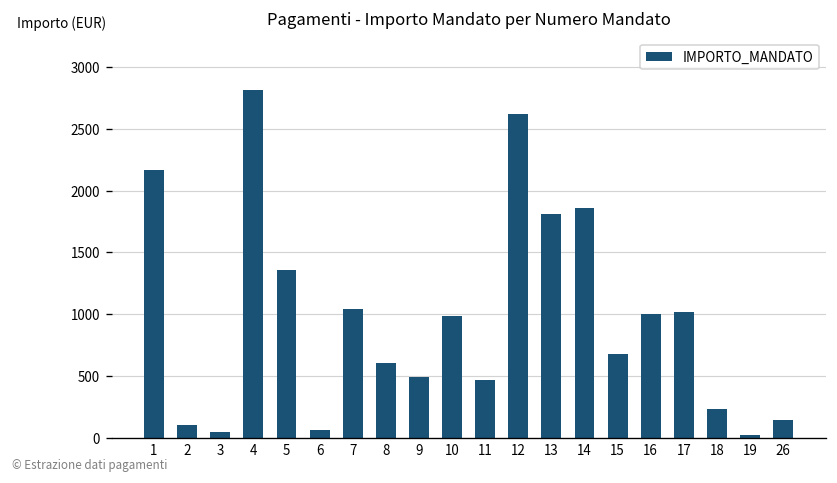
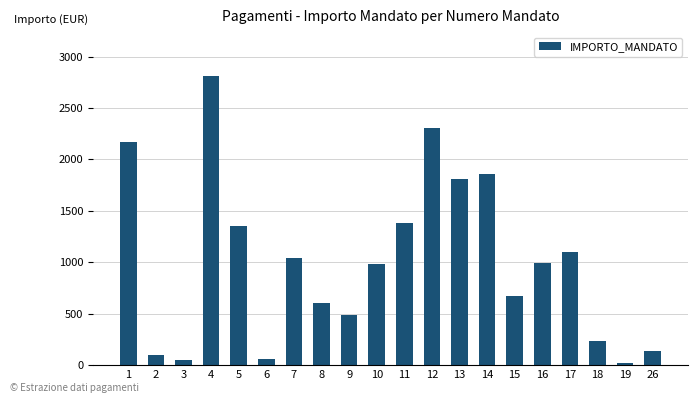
  {
    "1": 2170,
    "2": 100,
    "3": 50,
    "4": 2810,
    "5": 1350,
    "6": 60,
    "7": 1040,
    "8": 600,
    "9": 490,
    "10": 980,
-   "11": 460,
-   "12": 2620,
+   "11": 1380,
+   "12": 2300,
    "13": 1810,
    "14": 1860,
    "15": 680,
    "16": 1000,
-   "17": 1020,
+   "17": 1100,
    "18": 230,
    "26": 140
  }
